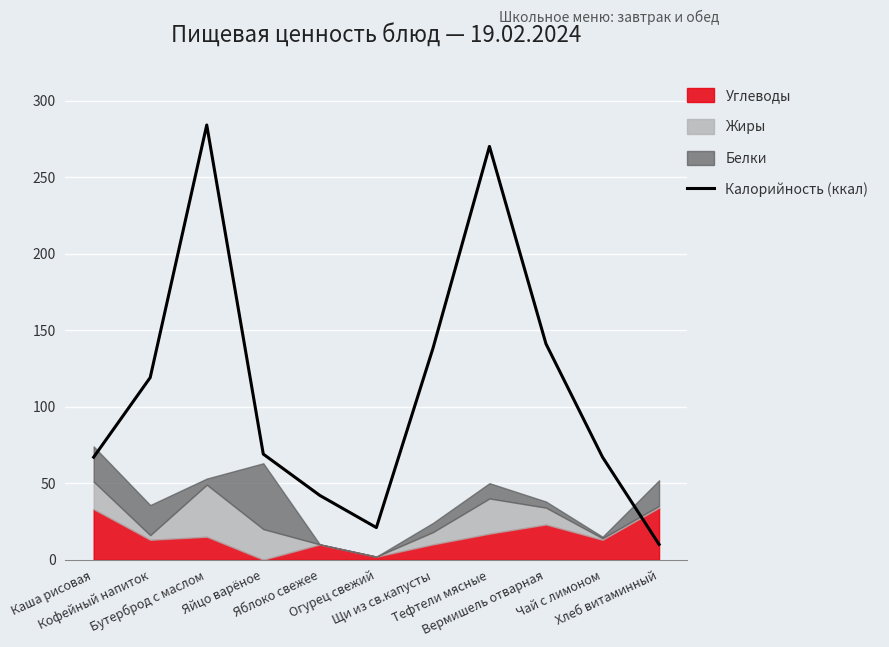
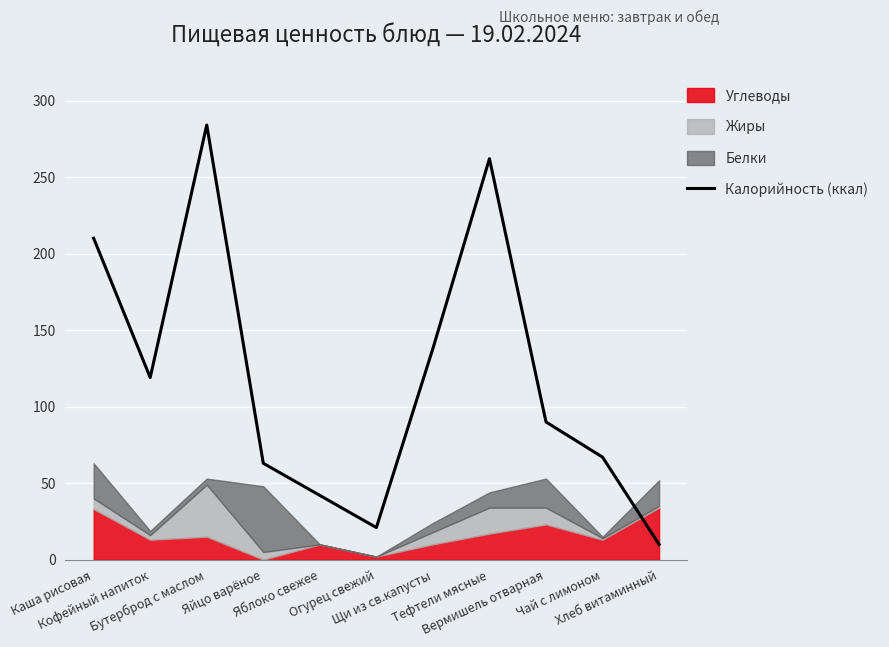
  {
    "Калорийность (ккал)": {
-     "Каша рисовая": 67,
+     "Каша рисовая": 210,
      "Кофейный напиток": 119,
      "Бутерброд с маслом": 284,
-     "Яйцо варёное": 69,
+     "Яйцо варёное": 63,
      "Яблоко свежее": 42,
      "Огурец свежий": 21,
      "Щи из св.капусты": 138,
-     "Тефтели мясные": 270,
-     "Вермишель отварная": 141,
+     "Тефтели мясные": 262,
+     "Вермишель отварная": 90,
      "Чай с лимоном": 67,
      "Хлеб витаминный": 10
    },
    "Углеводы": {
      "Каша рисовая": 33,
      "Кофейный напиток": 13,
      "Бутерброд с маслом": 15,
      "Яйцо варёное": 0,
      "Щи из св.капусты": 10,
      "Тефтели мясные": 17,
      "Вермишель отварная": 23
    },
    "Жиры": {
-     "Каша рисовая": 18,
+     "Каша рисовая": 7,
      "Кофейный напиток": 3,
      "Бутерброд с маслом": 34,
-     "Яйцо варёное": 20,
+     "Яйцо варёное": 5,
      "Щи из св.капусты": 8,
-     "Тефтели мясные": 23,
+     "Тефтели мясные": 17,
      "Вермишель отварная": 11
    },
    "Белки": {
      "Каша рисовая": 23,
-     "Кофейный напиток": 20,
+     "Кофейный напиток": 3,
      "Бутерброд с маслом": 4,
      "Яйцо варёное": 43,
      "Щи из св.капусты": 6,
      "Тефтели мясные": 10,
-     "Вермишель отварная": 4,
+     "Вермишель отварная": 19,
      "Хлеб витаминный": 17
    }
  }
